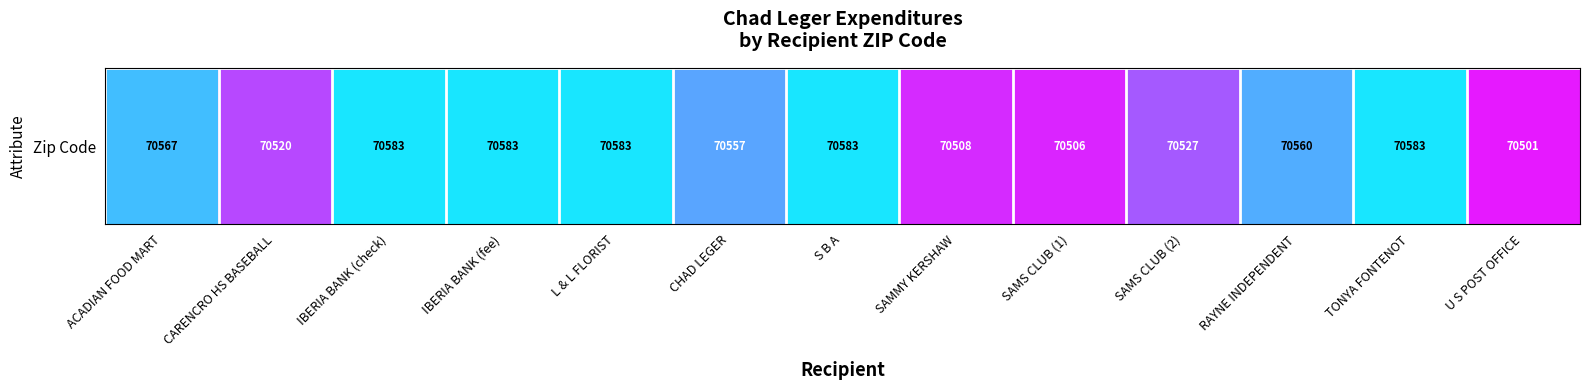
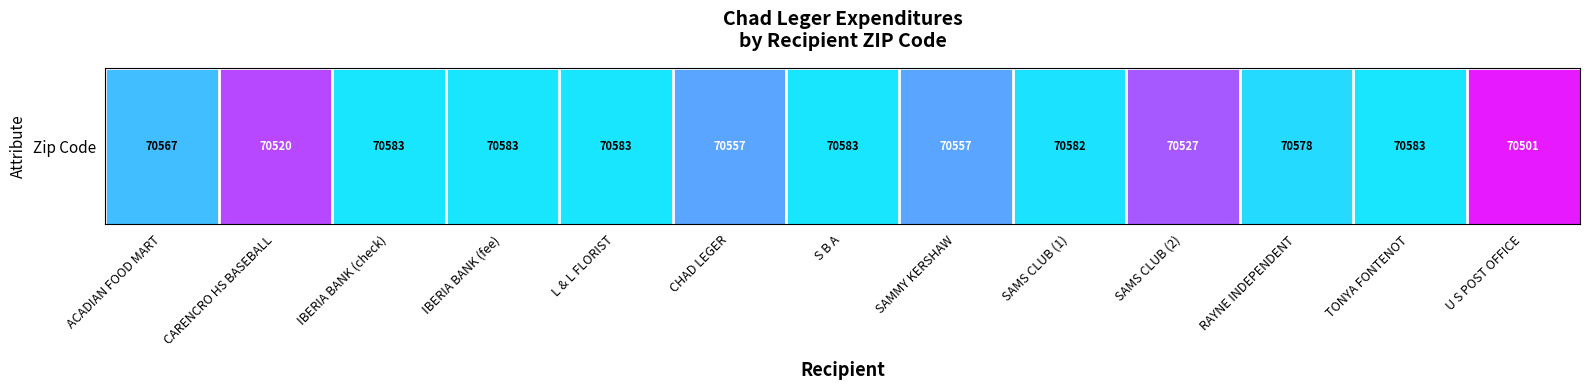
  {
    "Zip Code": {
      "ACADIAN FOOD MART": 70567,
      "CARENCRO HS BASEBALL": 70520,
      "IBERIA BANK (check)": 70583,
      "IBERIA BANK (fee)": 70583,
      "L & L FLORIST": 70583,
      "CHAD LEGER": 70557,
      "S B A": 70583,
-     "SAMMY KERSHAW": 70508,
-     "SAMS CLUB (1)": 70506,
+     "SAMMY KERSHAW": 70557,
+     "SAMS CLUB (1)": 70582,
      "SAMS CLUB (2)": 70527,
-     "RAYNE INDEPENDENT": 70560,
+     "RAYNE INDEPENDENT": 70578,
      "TONYA FONTENOT": 70583,
      "U S POST OFFICE": 70501
    }
  }
